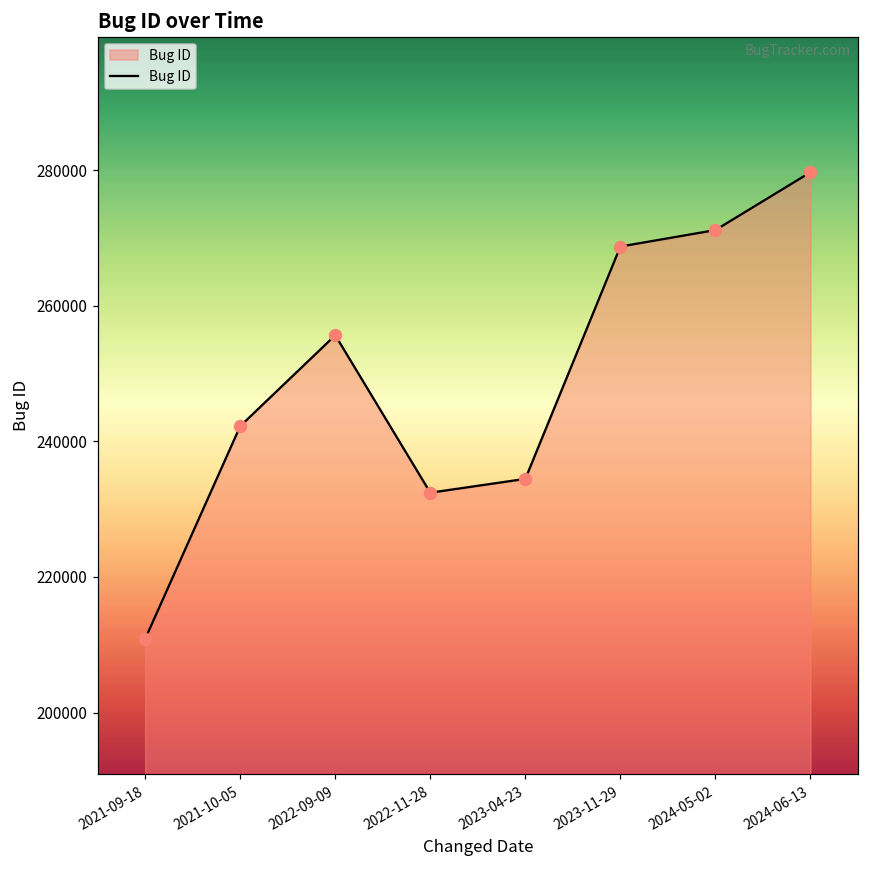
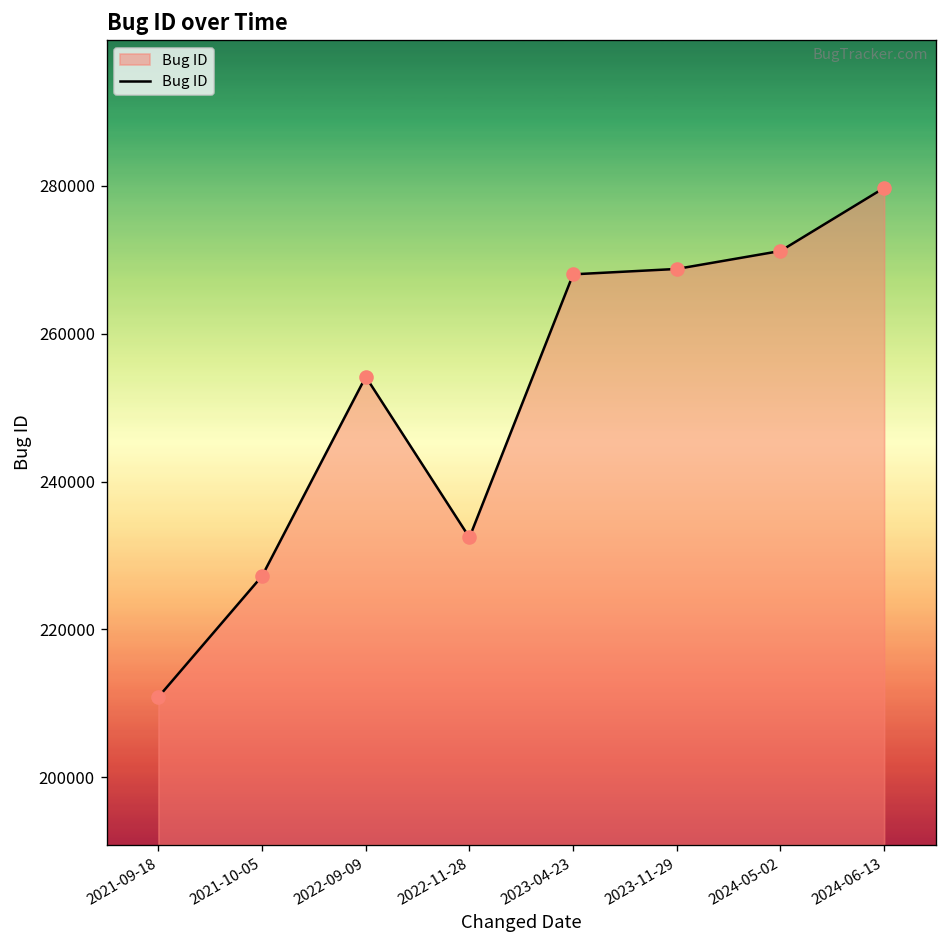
  {
    "2021-09-18": 211000,
-   "2021-10-05": 242000,
-   "2022-09-09": 256000,
+   "2021-10-05": 227000,
+   "2022-09-09": 254000,
    "2022-11-28": 232000,
-   "2023-04-23": 234000,
+   "2023-04-23": 268000,
    "2023-11-29": 269000,
    "2024-05-02": 271000,
    "2024-06-13": 280000
  }
